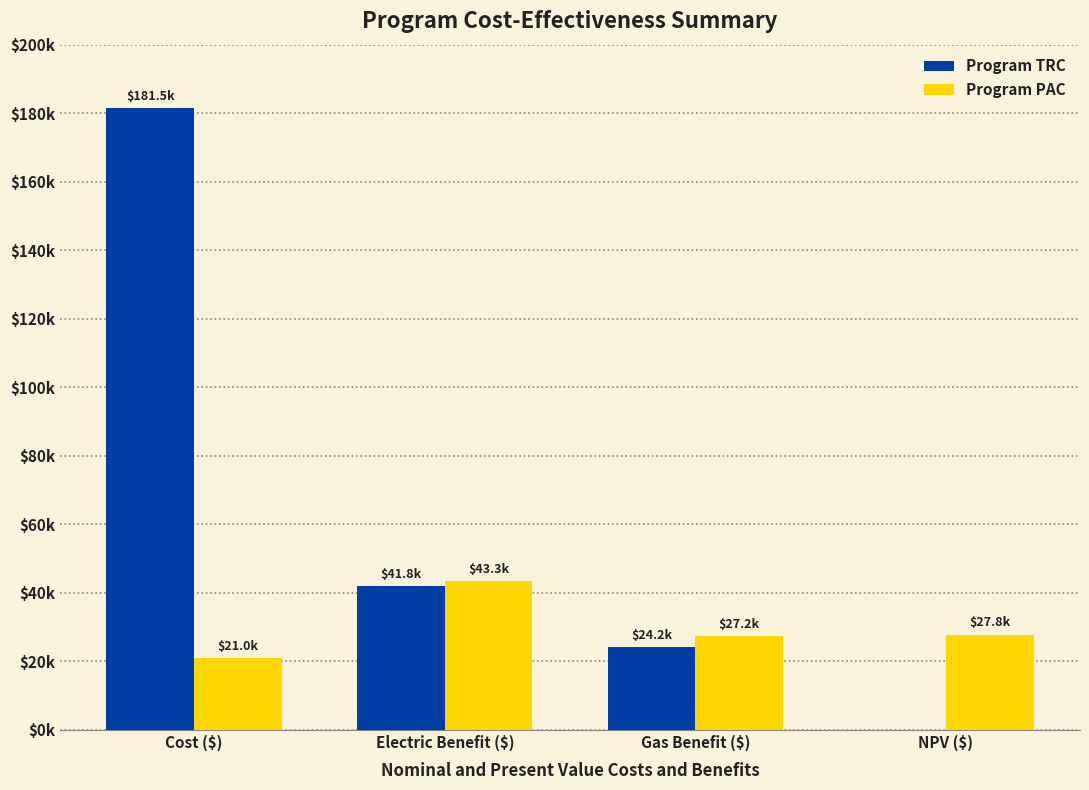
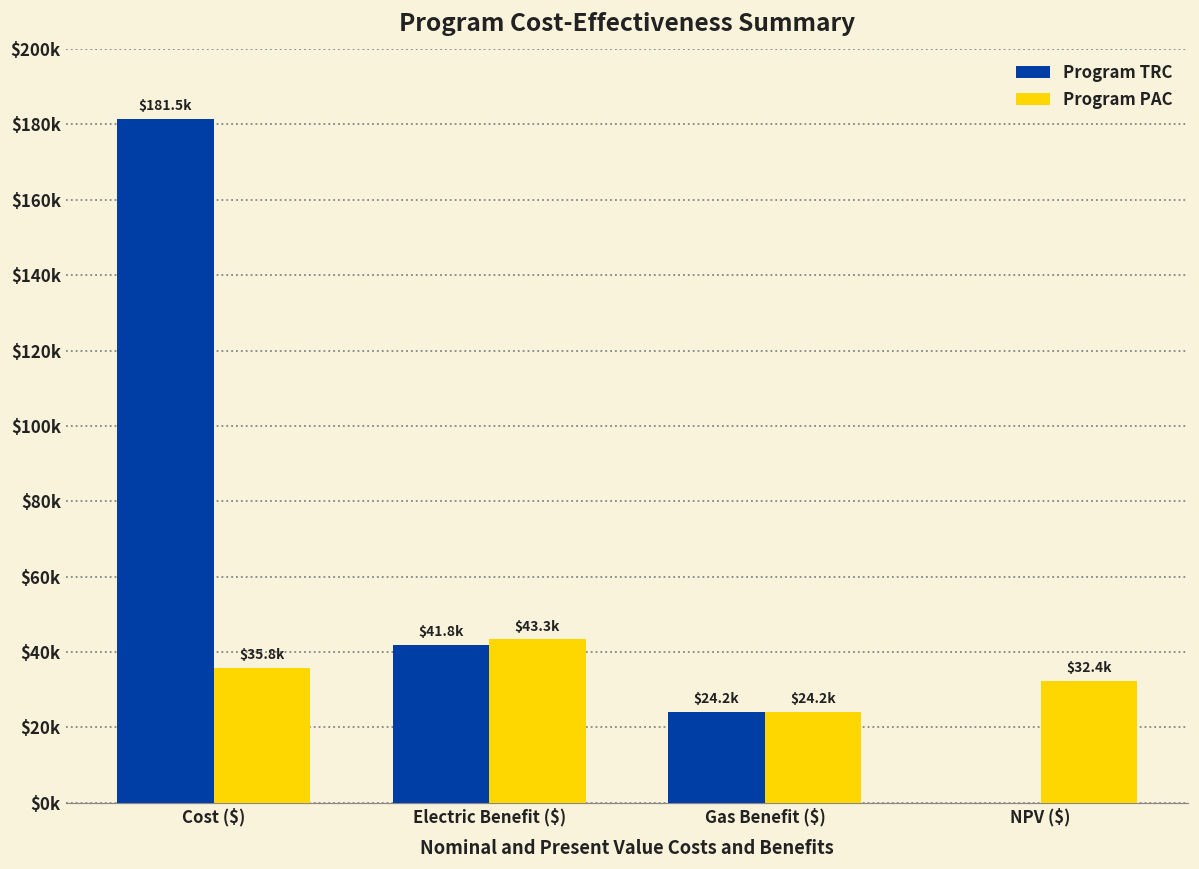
  {
    "Program TRC": {
      "Cost ($)": "$181.5k",
      "Electric Benefit ($)": "$41.8k",
      "Gas Benefit ($)": "$24.2k"
    },
    "Program PAC": {
-     "Cost ($)": "$21.0k",
+     "Cost ($)": "$35.8k",
      "Electric Benefit ($)": "$43.3k",
-     "Gas Benefit ($)": "$27.2k",
-     "NPV ($)": "$27.8k"
+     "Gas Benefit ($)": "$24.2k",
+     "NPV ($)": "$32.4k"
    }
  }
